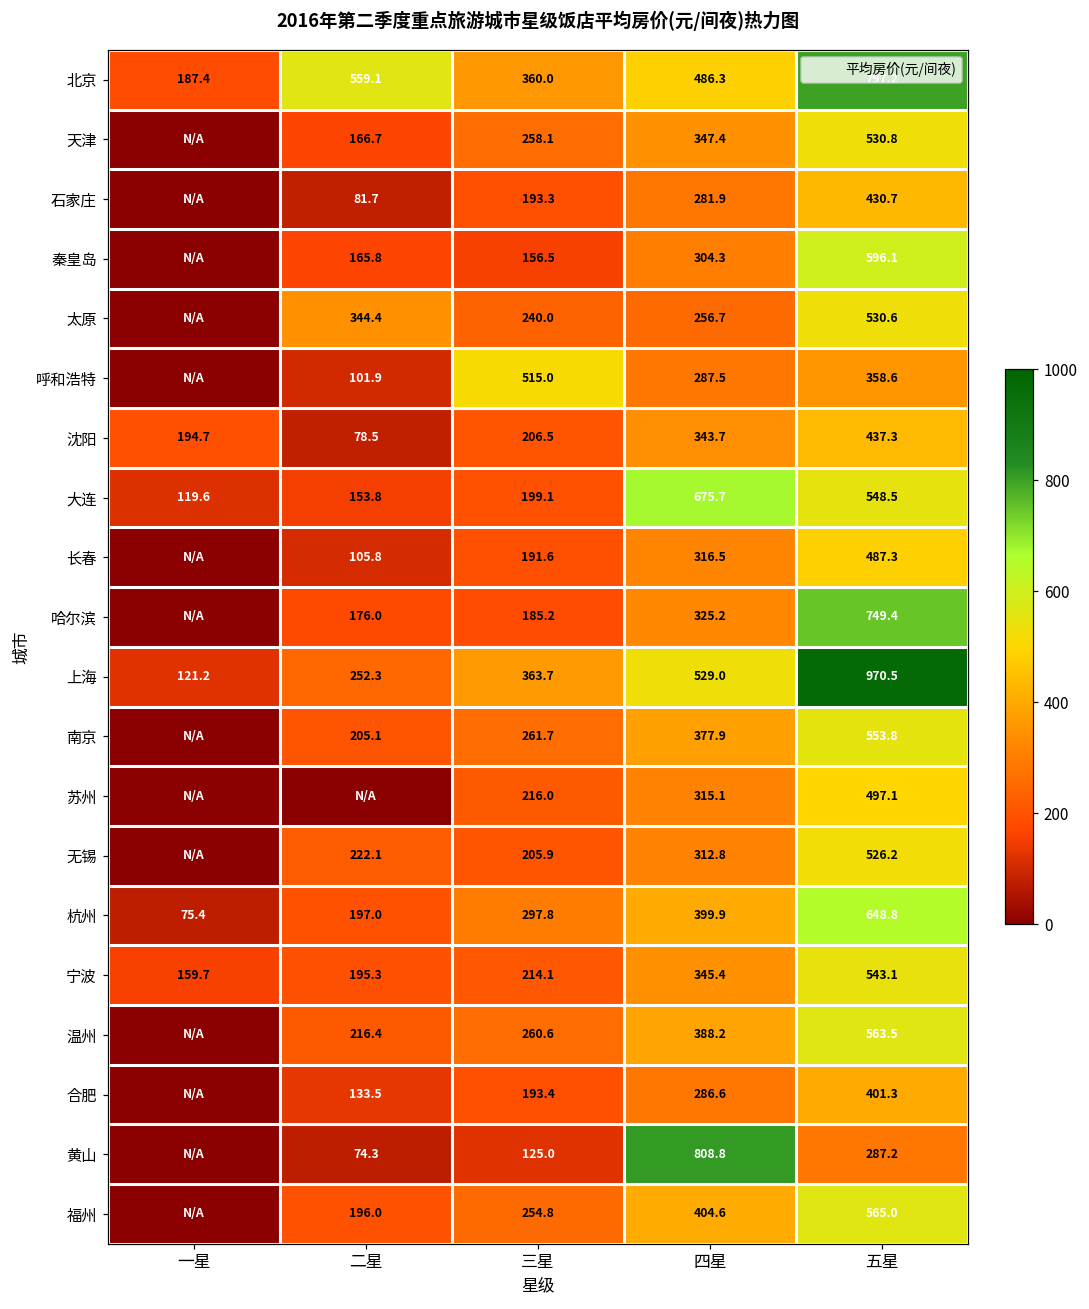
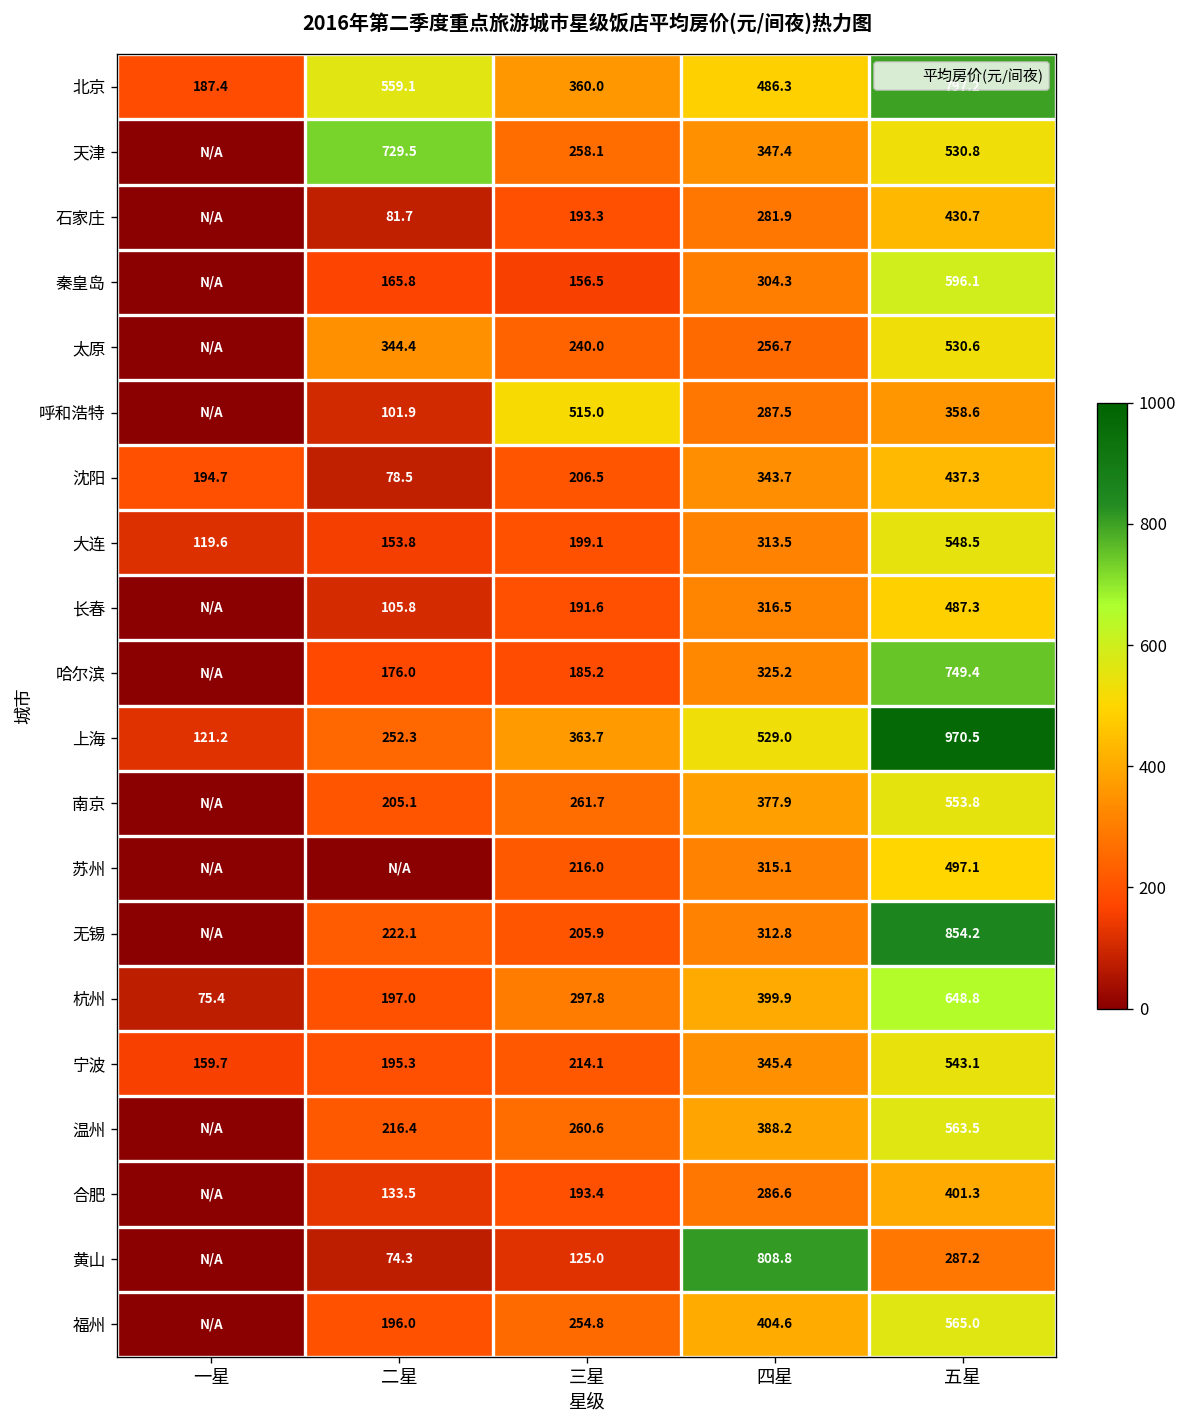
  {
    "北京": {
      "一星": 187.4,
      "二星": 559.1,
      "三星": 360.0,
      "四星": 486.3
    },
    "天津": {
-     "二星": 166.7,
+     "二星": 729.5,
      "三星": 258.1,
      "四星": 347.4,
      "五星": 530.8
    },
    "石家庄": {
      "二星": 81.7,
      "三星": 193.3,
      "四星": 281.9,
      "五星": 430.7
    },
    "秦皇岛": {
      "二星": 165.8,
      "三星": 156.5,
      "四星": 304.3,
      "五星": 596.1
    },
    "太原": {
      "二星": 344.4,
      "三星": 240.0,
      "四星": 256.7,
      "五星": 530.6
    },
    "呼和浩特": {
      "二星": 101.9,
      "三星": 515.0,
      "四星": 287.5,
      "五星": 358.6
    },
    "沈阳": {
      "一星": 194.7,
      "二星": 78.5,
      "三星": 206.5,
      "四星": 343.7,
      "五星": 437.3
    },
    "大连": {
      "一星": 119.6,
      "二星": 153.8,
      "三星": 199.1,
-     "四星": 675.7,
+     "四星": 313.5,
      "五星": 548.5
    },
    "长春": {
      "二星": 105.8,
      "三星": 191.6,
      "四星": 316.5,
      "五星": 487.3
    },
    "哈尔滨": {
      "二星": 176.0,
      "三星": 185.2,
      "四星": 325.2,
      "五星": 749.4
    },
    "上海": {
      "一星": 121.2,
      "二星": 252.3,
      "三星": 363.7,
      "四星": 529.0,
      "五星": 970.5
    },
    "南京": {
      "二星": 205.1,
      "三星": 261.7,
      "四星": 377.9,
      "五星": 553.8
    },
    "苏州": {
      "三星": 216.0,
      "四星": 315.1,
      "五星": 497.1
    },
    "无锡": {
      "二星": 222.1,
      "三星": 205.9,
      "四星": 312.8,
-     "五星": 526.2
+     "五星": 854.2
    },
    "杭州": {
      "一星": 75.4,
      "二星": 197.0,
      "三星": 297.8,
      "四星": 399.9,
      "五星": 648.8
    },
    "宁波": {
      "一星": 159.7,
      "二星": 195.3,
      "三星": 214.1,
      "四星": 345.4,
      "五星": 543.1
    },
    "温州": {
      "二星": 216.4,
      "三星": 260.6,
      "四星": 388.2,
      "五星": 563.5
    },
    "合肥": {
      "二星": 133.5,
      "三星": 193.4,
      "四星": 286.6,
      "五星": 401.3
    },
    "黄山": {
      "二星": 74.3,
      "三星": 125.0,
      "四星": 808.8,
      "五星": 287.2
    },
    "福州": {
      "二星": 196.0,
      "三星": 254.8,
      "四星": 404.6,
      "五星": 565.0
    }
  }
